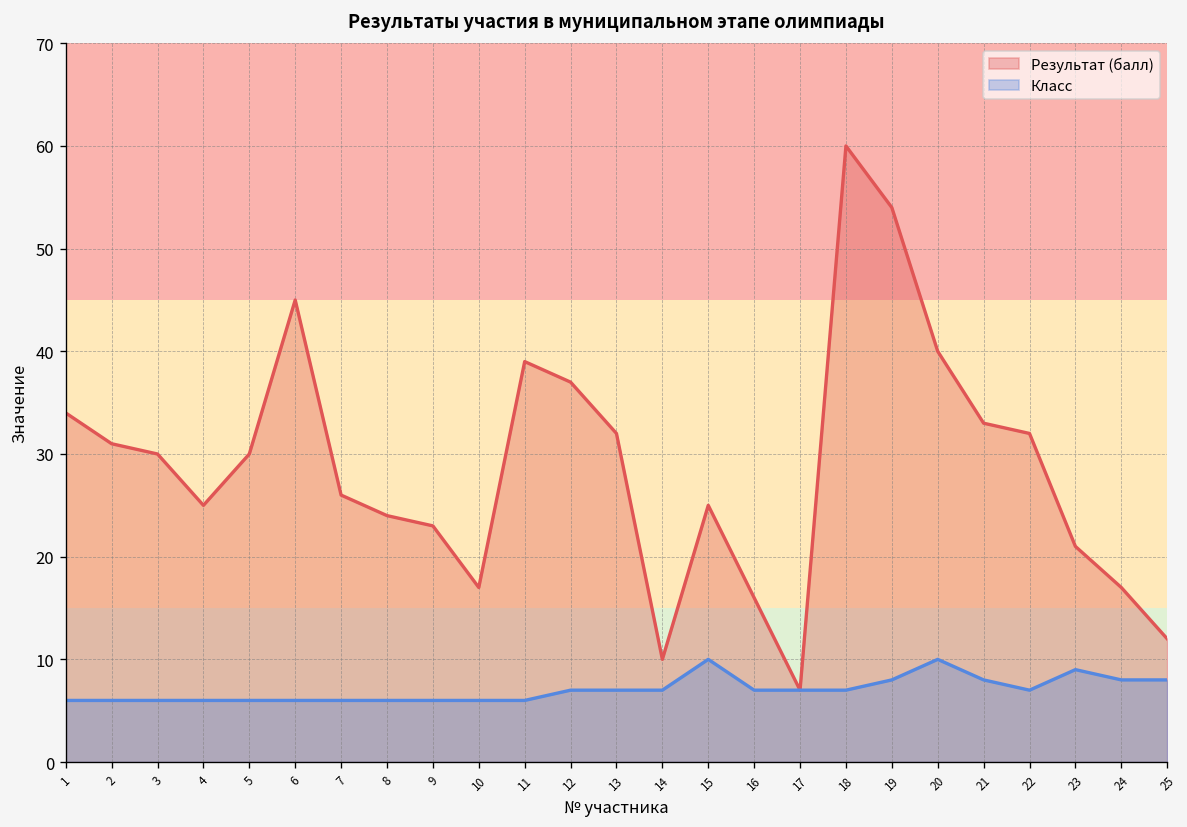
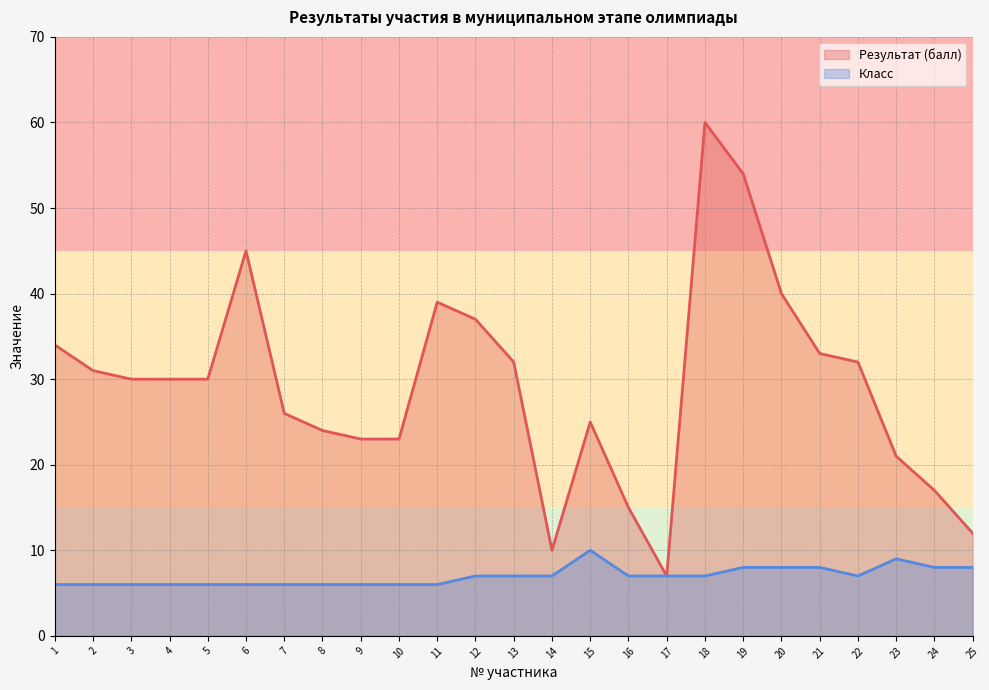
  {
    "Результат (балл)": {
      "1": 34,
      "2": 31,
      "3": 30,
-     "4": 25,
+     "4": 30,
      "5": 30,
      "6": 45,
      "7": 26,
      "8": 24,
      "9": 23,
-     "10": 17,
+     "10": 23,
      "11": 39,
      "12": 37,
      "13": 32,
      "14": 10,
      "15": 25,
-     "16": 16,
+     "16": 15,
      "18": 60,
      "19": 54,
      "20": 40,
      "21": 33,
      "22": 32,
      "23": 21,
      "24": 17,
      "25": 12
    },
    "Класс": {
      "1": 6,
      "2": 6,
      "3": 6,
      "4": 6,
      "5": 6,
      "6": 6,
      "7": 6,
      "8": 6,
      "9": 6,
      "10": 6,
      "11": 6,
      "12": 7,
      "13": 7,
      "14": 7,
      "15": 10,
      "16": 7,
      "18": 7,
      "19": 8,
-     "20": 10,
+     "20": 8,
      "21": 8,
      "22": 7,
      "23": 9,
      "24": 8,
      "25": 8
    }
  }
